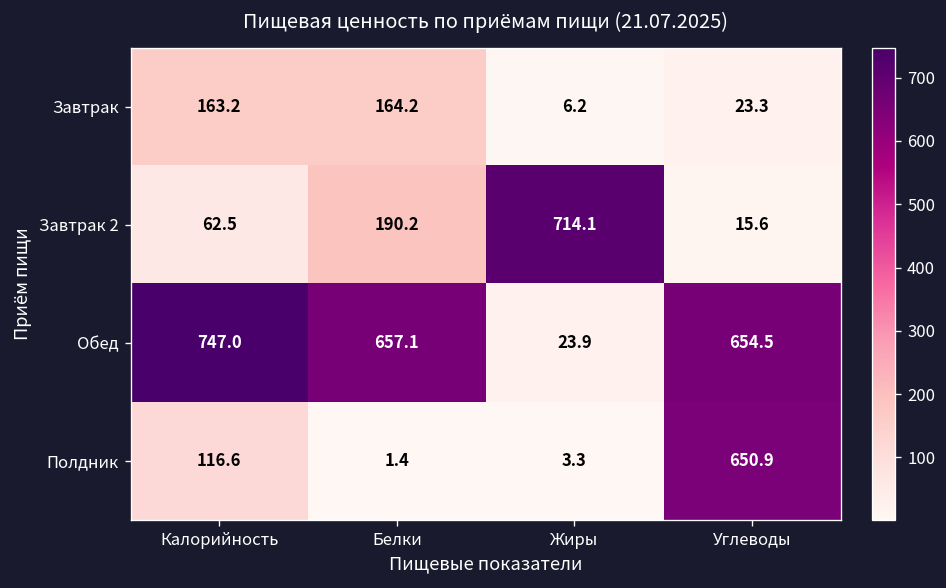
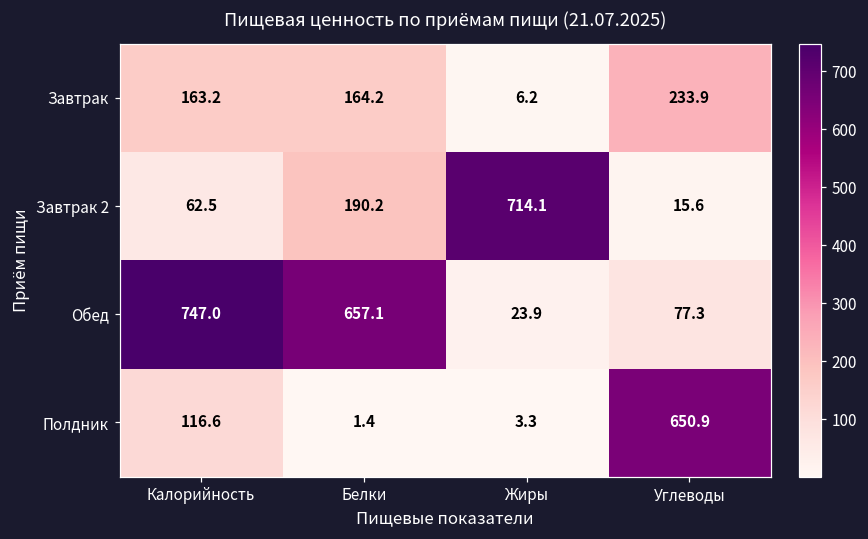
  {
    "Завтрак": {
      "Калорийность": 163.2,
      "Белки": 164.2,
      "Жиры": 6.2,
-     "Углеводы": 23.3
+     "Углеводы": 233.9
    },
    "Завтрак 2": {
      "Калорийность": 62.5,
      "Белки": 190.2,
      "Жиры": 714.1,
      "Углеводы": 15.6
    },
    "Обед": {
      "Калорийность": 747.0,
      "Белки": 657.1,
      "Жиры": 23.9,
-     "Углеводы": 654.5
+     "Углеводы": 77.3
    },
    "Полдник": {
      "Калорийность": 116.6,
      "Белки": 1.4,
      "Жиры": 3.3,
      "Углеводы": 650.9
    }
  }
